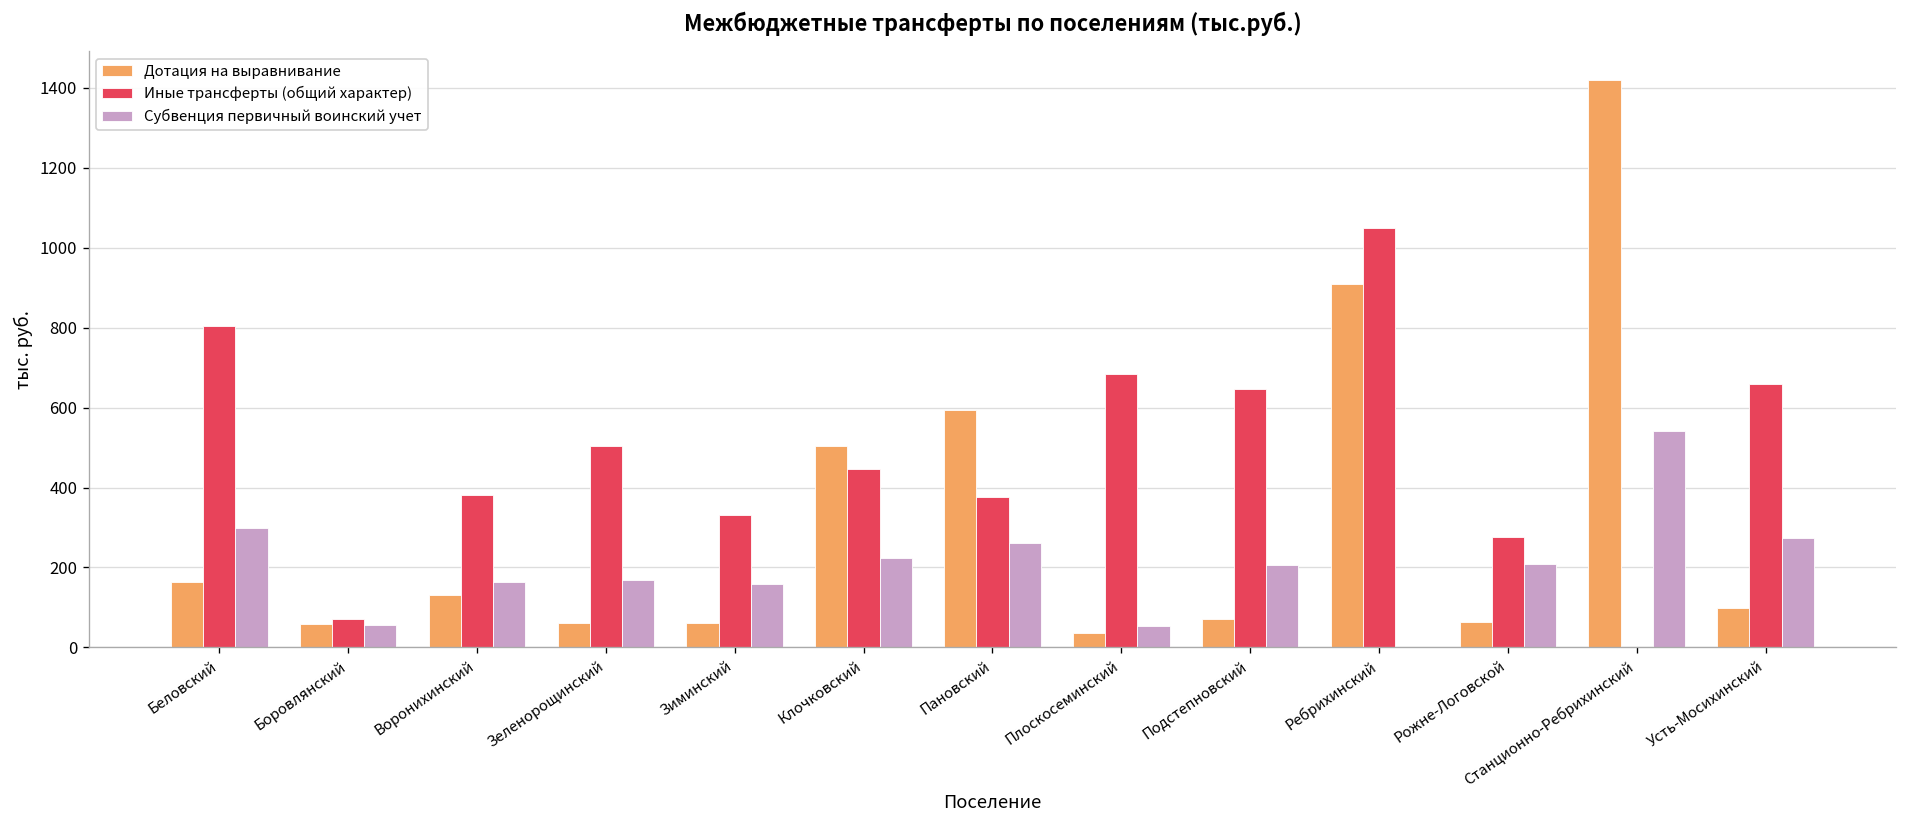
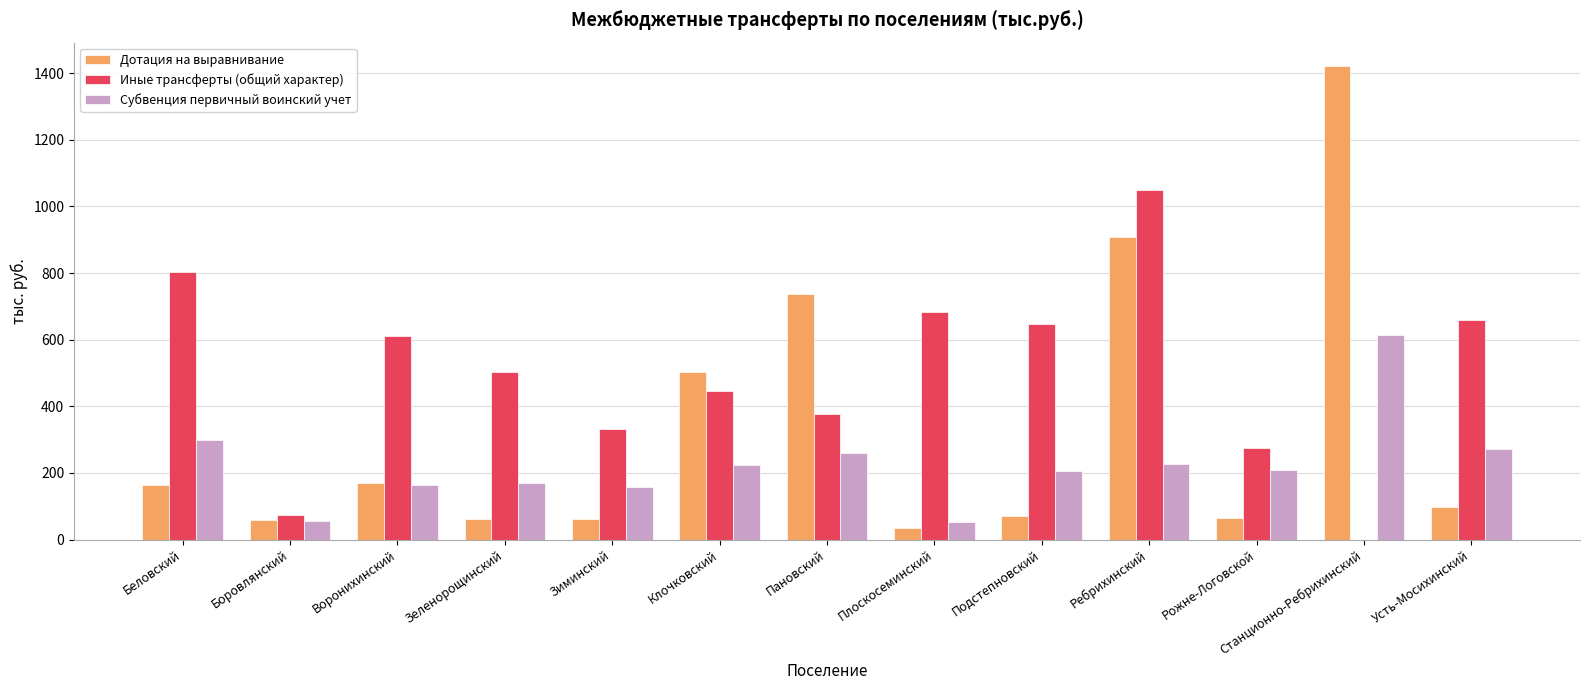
  {
    "Дотация на выравнивание": {
      "Беловский": 160,
      "Боровлянский": 60,
-     "Воронихинский": 130,
+     "Воронихинский": 170,
      "Зеленорощинский": 60,
      "Зиминский": 60,
      "Клочковский": 500,
-     "Пановский": 590,
+     "Пановский": 740,
      "Плоскосеминский": 40,
      "Подстепновский": 70,
      "Ребрихинский": 910,
      "Рожне-Логовской": 60,
      "Станционно-Ребрихинский": 1420,
      "Усть-Мосихинский": 100
    },
    "Иные трансферты (общий характер)": {
      "Беловский": 800,
      "Боровлянский": 70,
-     "Воронихинский": 380,
+     "Воронихинский": 610,
      "Зеленорощинский": 500,
      "Зиминский": 330,
      "Клочковский": 450,
      "Пановский": 380,
      "Плоскосеминский": 680,
      "Подстепновский": 650,
      "Ребрихинский": 1050,
      "Рожне-Логовской": 280,
      "Станционно-Ребрихинский": 0,
      "Усть-Мосихинский": 660
    },
    "Субвенция первичный воинский учет": {
      "Беловский": 300,
      "Боровлянский": 60,
      "Воронихинский": 160,
      "Зеленорощинский": 170,
      "Зиминский": 160,
      "Клочковский": 220,
      "Пановский": 260,
      "Плоскосеминский": 50,
      "Подстепновский": 210,
-     "Ребрихинский": 0,
+     "Ребрихинский": 230,
      "Рожне-Логовской": 210,
-     "Станционно-Ребрихинский": 540,
+     "Станционно-Ребрихинский": 610,
      "Усть-Мосихинский": 270
    }
  }
